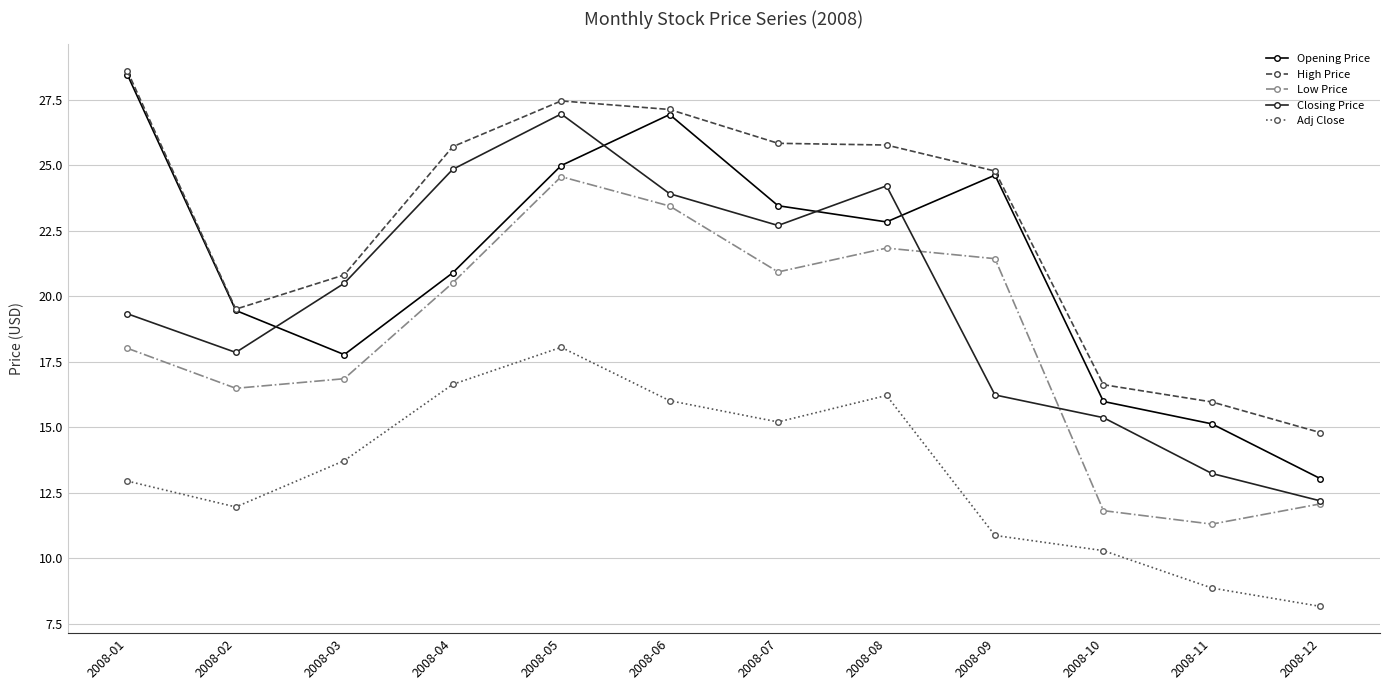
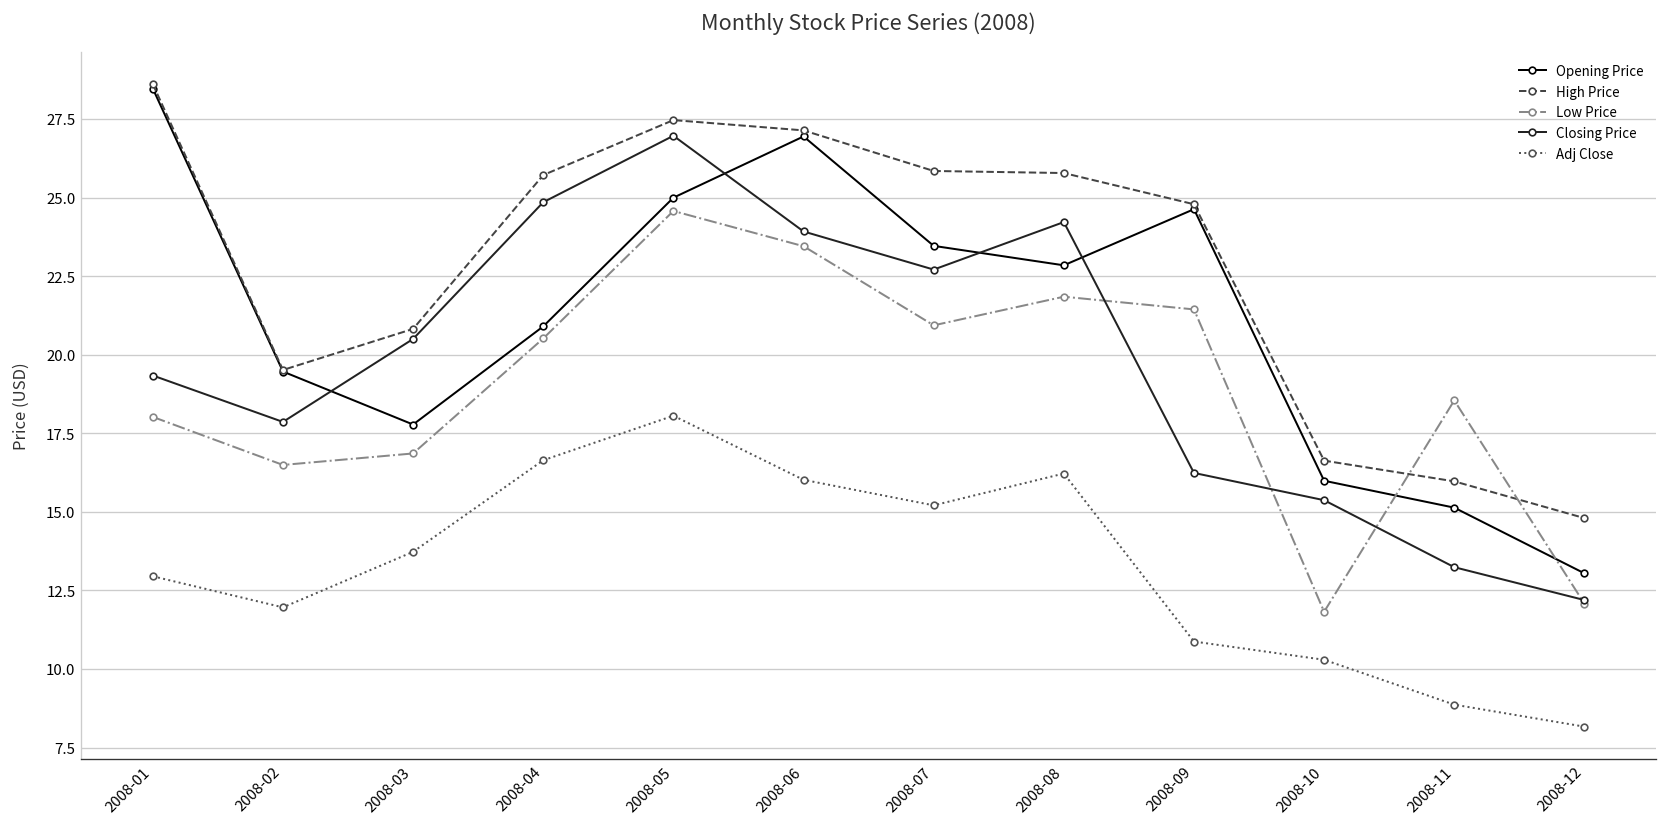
  {
    "Low Price": {
      "2008-01": 18.0,
      "2008-02": 16.5,
      "2008-03": 16.9,
      "2008-04": 20.5,
      "2008-05": 24.6,
      "2008-06": 23.5,
      "2008-07": 20.9,
      "2008-08": 21.8,
      "2008-09": 21.4,
      "2008-10": 11.8,
-     "2008-11": 11.3,
+     "2008-11": 18.5,
      "2008-12": 12.1
    }
  }
